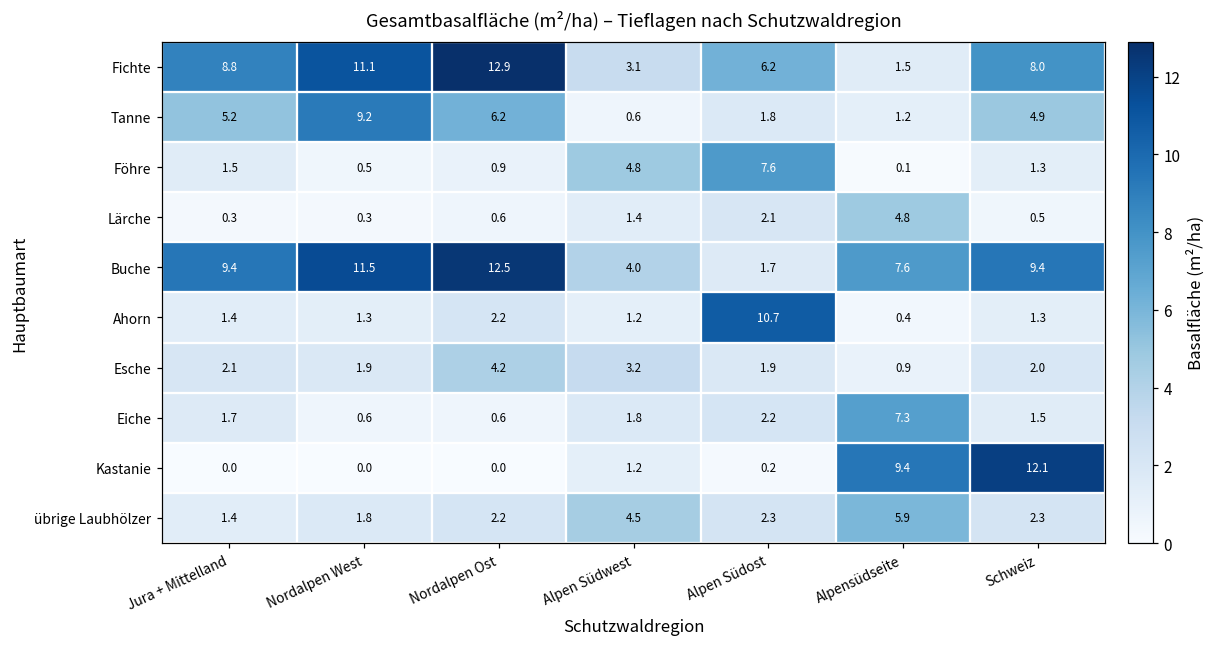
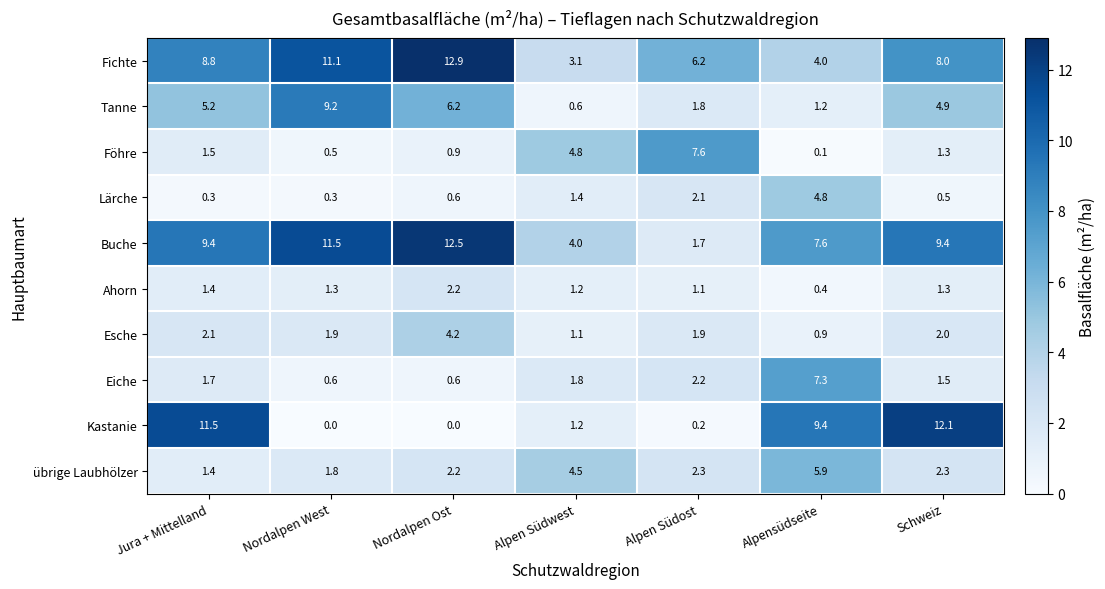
  {
    "Fichte": {
      "Jura + Mittelland": 8.8,
      "Nordalpen West": 11.1,
      "Nordalpen Ost": 12.9,
      "Alpen Südwest": 3.1,
      "Alpen Südost": 6.2,
-     "Alpensüdseite": 1.5,
+     "Alpensüdseite": 4.0,
      "Schweiz": 8.0
    },
    "Tanne": {
      "Jura + Mittelland": 5.2,
      "Nordalpen West": 9.2,
      "Nordalpen Ost": 6.2,
      "Alpen Südwest": 0.6,
      "Alpen Südost": 1.8,
      "Alpensüdseite": 1.2,
      "Schweiz": 4.9
    },
    "Föhre": {
      "Jura + Mittelland": 1.5,
      "Nordalpen West": 0.5,
      "Nordalpen Ost": 0.9,
      "Alpen Südwest": 4.8,
      "Alpen Südost": 7.6,
      "Alpensüdseite": 0.1,
      "Schweiz": 1.3
    },
    "Lärche": {
      "Jura + Mittelland": 0.3,
      "Nordalpen West": 0.3,
      "Nordalpen Ost": 0.6,
      "Alpen Südwest": 1.4,
      "Alpen Südost": 2.1,
      "Alpensüdseite": 4.8,
      "Schweiz": 0.5
    },
    "Buche": {
      "Jura + Mittelland": 9.4,
      "Nordalpen West": 11.5,
      "Nordalpen Ost": 12.5,
      "Alpen Südwest": 4.0,
      "Alpen Südost": 1.7,
      "Alpensüdseite": 7.6,
      "Schweiz": 9.4
    },
    "Ahorn": {
      "Jura + Mittelland": 1.4,
      "Nordalpen West": 1.3,
      "Nordalpen Ost": 2.2,
      "Alpen Südwest": 1.2,
-     "Alpen Südost": 10.7,
+     "Alpen Südost": 1.1,
      "Alpensüdseite": 0.4,
      "Schweiz": 1.3
    },
    "Esche": {
      "Jura + Mittelland": 2.1,
      "Nordalpen West": 1.9,
      "Nordalpen Ost": 4.2,
-     "Alpen Südwest": 3.2,
+     "Alpen Südwest": 1.1,
      "Alpen Südost": 1.9,
      "Alpensüdseite": 0.9,
      "Schweiz": 2.0
    },
    "Eiche": {
      "Jura + Mittelland": 1.7,
      "Nordalpen West": 0.6,
      "Nordalpen Ost": 0.6,
      "Alpen Südwest": 1.8,
      "Alpen Südost": 2.2,
      "Alpensüdseite": 7.3,
      "Schweiz": 1.5
    },
    "Kastanie": {
-     "Jura + Mittelland": 0.0,
+     "Jura + Mittelland": 11.5,
      "Nordalpen West": 0.0,
      "Nordalpen Ost": 0.0,
      "Alpen Südwest": 1.2,
      "Alpen Südost": 0.2,
      "Alpensüdseite": 9.4,
      "Schweiz": 12.1
    },
    "übrige Laubhölzer": {
      "Jura + Mittelland": 1.4,
      "Nordalpen West": 1.8,
      "Nordalpen Ost": 2.2,
      "Alpen Südwest": 4.5,
      "Alpen Südost": 2.3,
      "Alpensüdseite": 5.9,
      "Schweiz": 2.3
    }
  }
